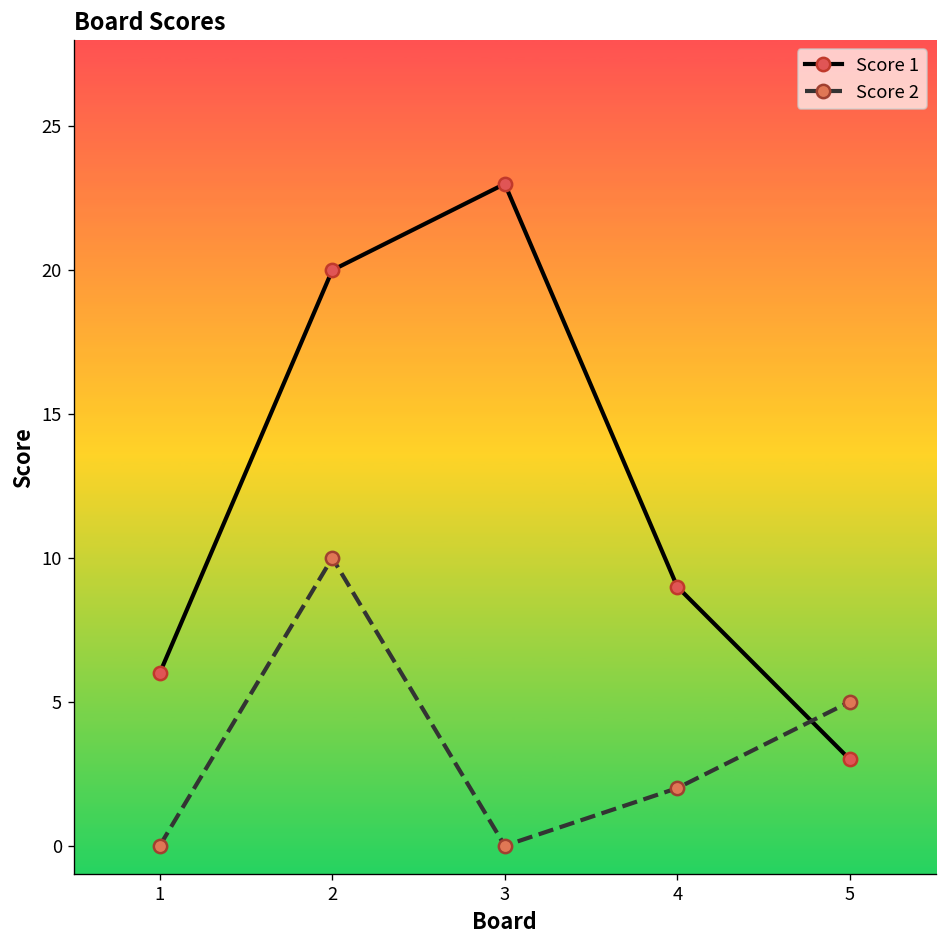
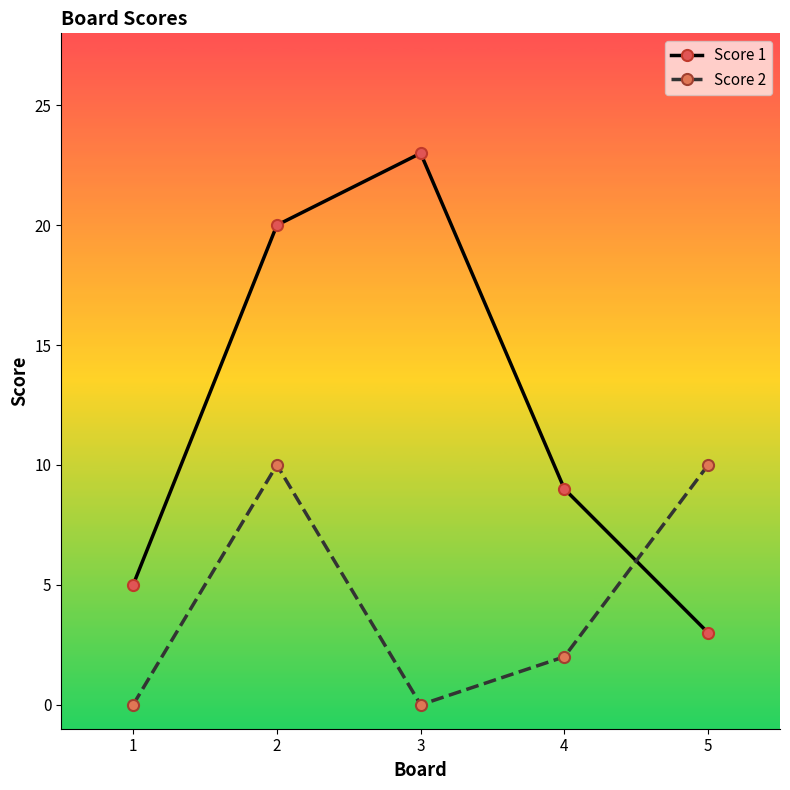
  {
    "Score 1": {
-     "1": 6,
+     "1": 5,
      "2": 20,
      "3": 23,
      "4": 9,
      "5": 3
    },
    "Score 2": {
      "1": 0,
      "2": 10,
      "3": 0,
      "4": 2,
-     "5": 5
+     "5": 10
    }
  }
